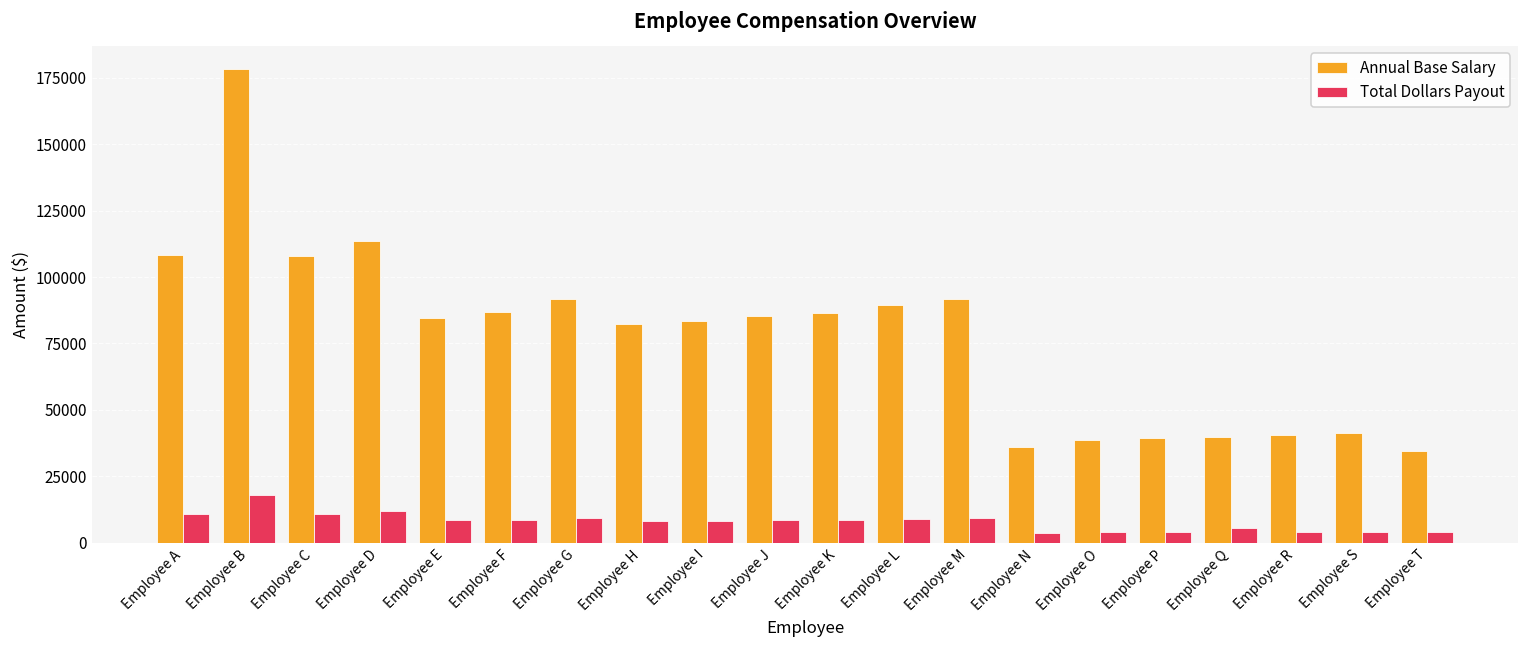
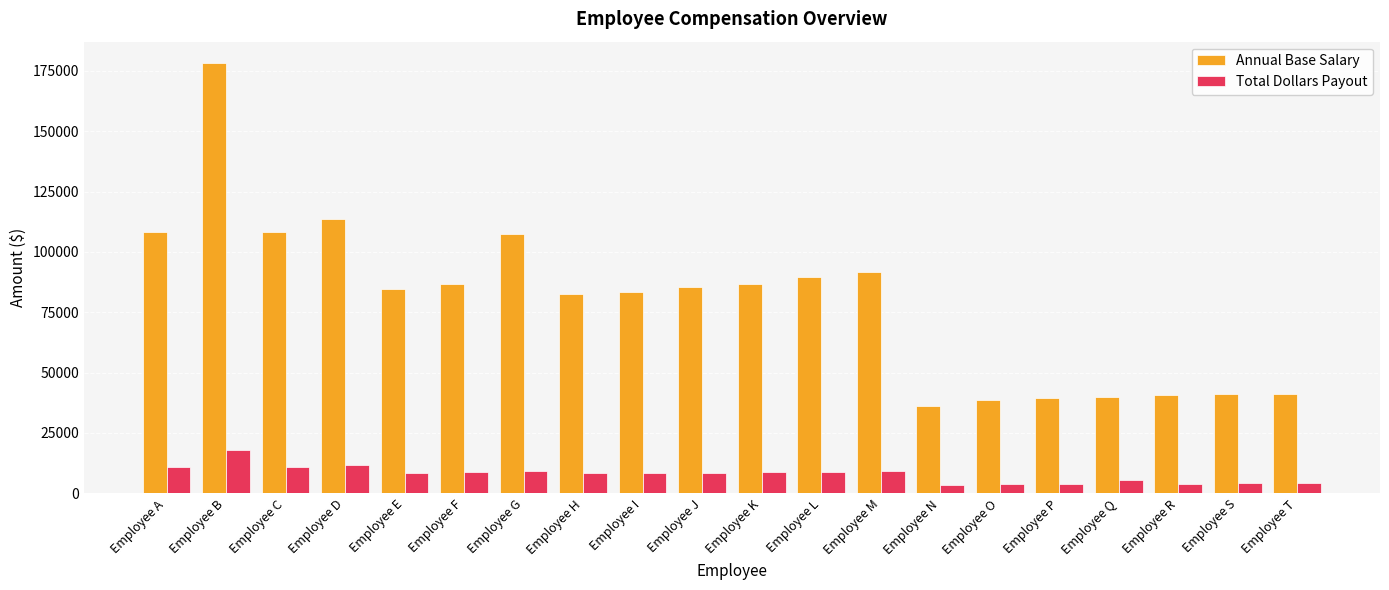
  {
    "Annual Base Salary": {
      "Employee A": 108000,
      "Employee B": 178000,
      "Employee C": 108000,
      "Employee D": 114000,
      "Employee E": 84000,
      "Employee F": 87000,
-     "Employee G": 92000,
+     "Employee G": 108000,
      "Employee H": 82000,
      "Employee I": 83000,
      "Employee J": 86000,
      "Employee K": 87000,
      "Employee L": 90000,
      "Employee M": 92000,
      "Employee N": 36000,
      "Employee O": 39000,
      "Employee P": 40000,
      "Employee Q": 40000,
      "Employee R": 41000,
      "Employee S": 41000,
-     "Employee T": 35000
+     "Employee T": 41000
    },
    "Total Dollars Payout": {
      "Employee A": 11000,
      "Employee B": 18000,
      "Employee C": 11000,
      "Employee D": 12000,
      "Employee E": 8000,
      "Employee F": 9000,
      "Employee G": 9000,
      "Employee H": 8000,
      "Employee I": 8000,
      "Employee J": 9000,
      "Employee K": 9000,
      "Employee L": 9000,
      "Employee M": 9000,
      "Employee N": 4000,
      "Employee O": 4000,
      "Employee P": 4000,
      "Employee Q": 6000,
      "Employee R": 4000,
      "Employee S": 4000,
      "Employee T": 4000
    }
  }
